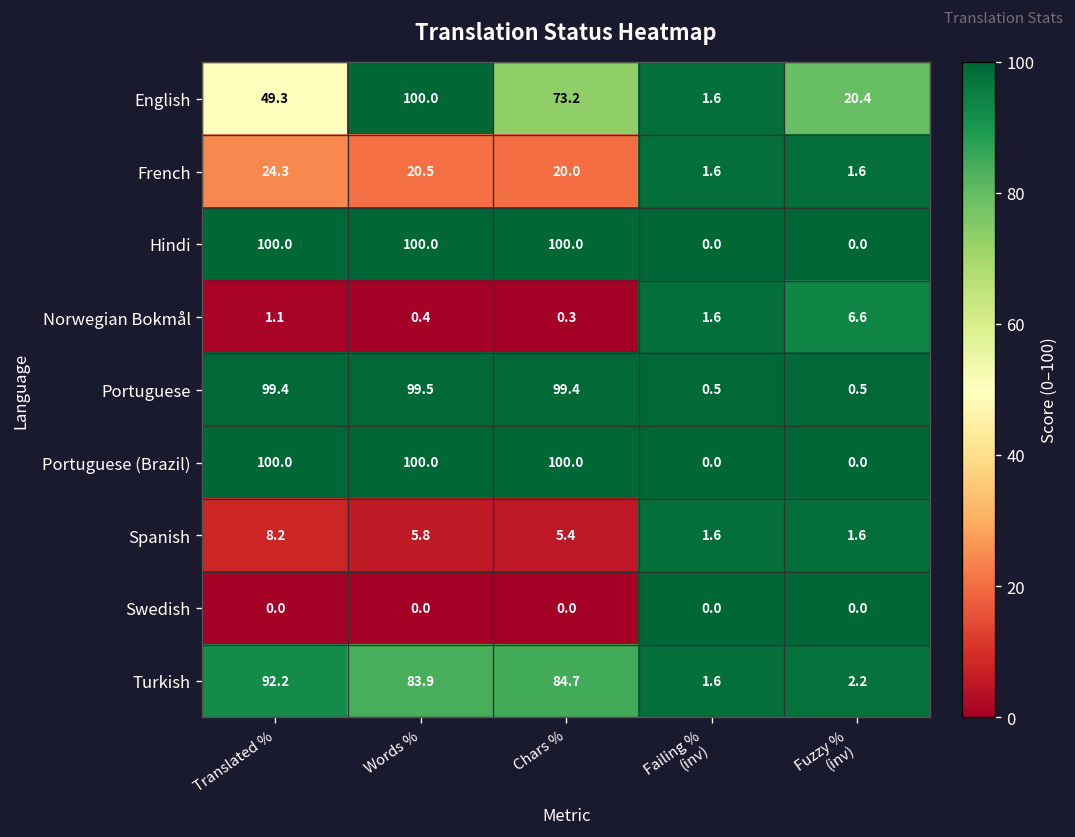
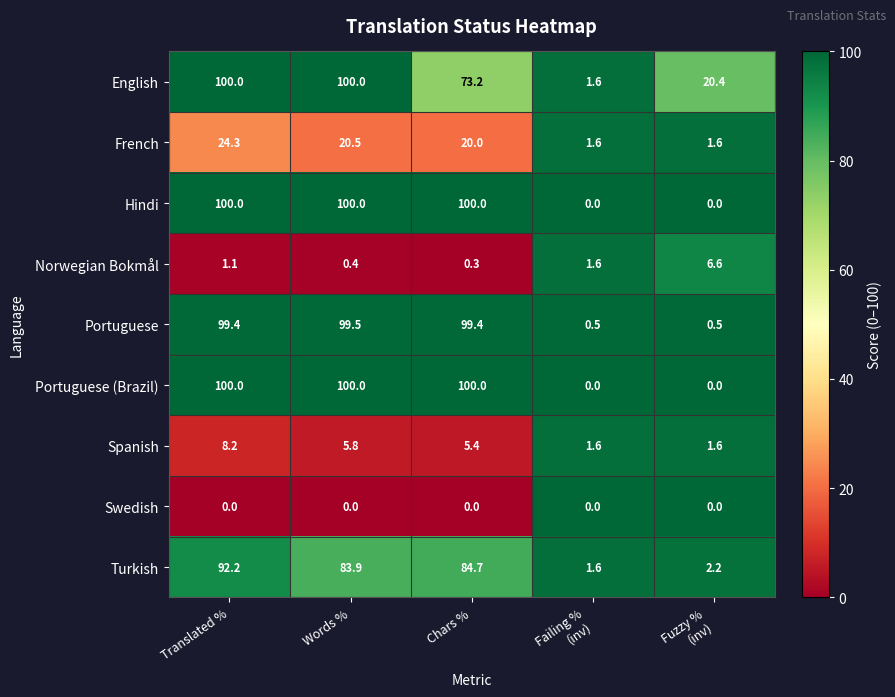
  {
    "English": {
-     "Translated %": 49.3,
+     "Translated %": 100.0,
      "Words %": 100.0,
      "Chars %": 73.2,
      "Failing % (inv)": 1.6,
      "Fuzzy % (inv)": 20.4
    },
    "French": {
      "Translated %": 24.3,
      "Words %": 20.5,
      "Chars %": 20.0,
      "Failing % (inv)": 1.6,
      "Fuzzy % (inv)": 1.6
    },
    "Hindi": {
      "Translated %": 100.0,
      "Words %": 100.0,
      "Chars %": 100.0,
      "Failing % (inv)": 0.0,
      "Fuzzy % (inv)": 0.0
    },
    "Norwegian Bokmål": {
      "Translated %": 1.1,
      "Words %": 0.4,
      "Chars %": 0.3,
      "Failing % (inv)": 1.6,
      "Fuzzy % (inv)": 6.6
    },
    "Portuguese": {
      "Translated %": 99.4,
      "Words %": 99.5,
      "Chars %": 99.4,
      "Failing % (inv)": 0.5,
      "Fuzzy % (inv)": 0.5
    },
    "Portuguese (Brazil)": {
      "Translated %": 100.0,
      "Words %": 100.0,
      "Chars %": 100.0,
      "Failing % (inv)": 0.0,
      "Fuzzy % (inv)": 0.0
    },
    "Spanish": {
      "Translated %": 8.2,
      "Words %": 5.8,
      "Chars %": 5.4,
      "Failing % (inv)": 1.6,
      "Fuzzy % (inv)": 1.6
    },
    "Swedish": {
      "Translated %": 0.0,
      "Words %": 0.0,
      "Chars %": 0.0,
      "Failing % (inv)": 0.0,
      "Fuzzy % (inv)": 0.0
    },
    "Turkish": {
      "Translated %": 92.2,
      "Words %": 83.9,
      "Chars %": 84.7,
      "Failing % (inv)": 1.6,
      "Fuzzy % (inv)": 2.2
    }
  }
